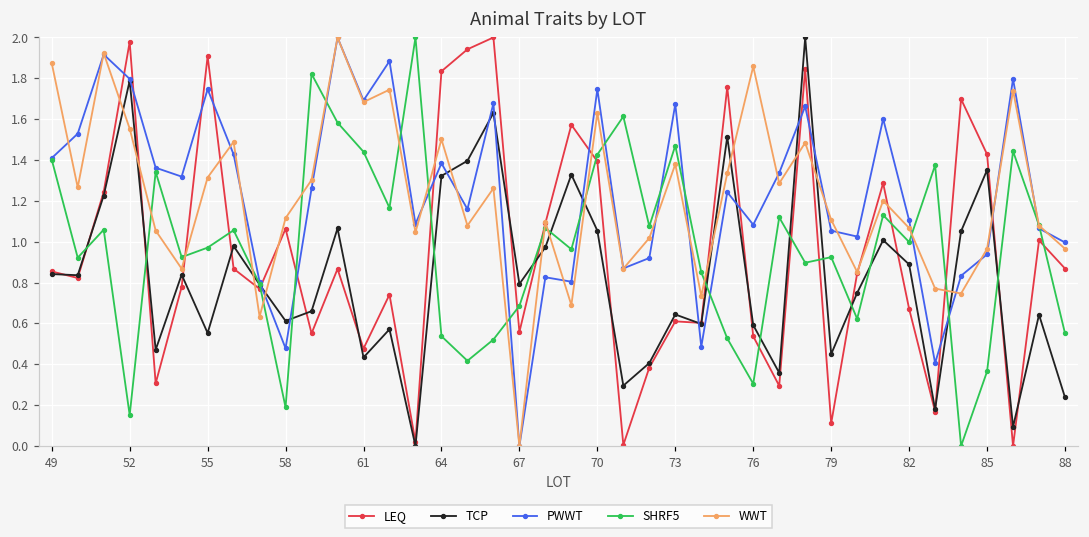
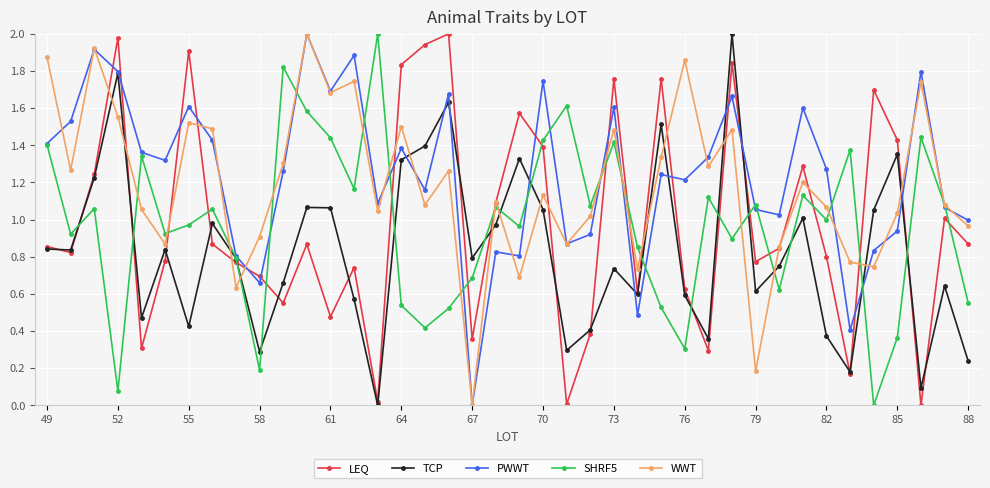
  {
    "LEQ": {
      "52": 1.98,
      "55": 1.91,
-     "58": 1.06,
+     "58": 0.69,
      "61": 0.48,
      "64": 1.83,
-     "67": 0.56,
+     "67": 0.36,
      "70": 1.39,
-     "73": 0.61,
-     "76": 0.54,
-     "79": 0.11,
-     "82": 0.67,
+     "73": 1.76,
+     "76": 0.62,
+     "79": 0.77,
+     "82": 0.80,
      "85": 1.43,
      "88": 0.87
    },
    "TCP": {
-     "55": 0.55,
-     "58": 0.61,
-     "61": 0.43,
+     "55": 0.42,
+     "58": 0.29,
+     "61": 1.06,
      "64": 1.32,
      "67": 0.79,
      "70": 1.05,
-     "73": 0.64,
+     "73": 0.74,
      "76": 0.59,
-     "79": 0.45,
-     "82": 0.89,
+     "79": 0.61,
+     "82": 0.37,
      "85": 1.35,
      "88": 0.24
    },
    "PWWT": {
-     "55": 1.75,
-     "58": 0.48,
+     "55": 1.61,
+     "58": 0.66,
      "64": 1.38,
      "70": 1.75,
-     "73": 1.67,
-     "76": 1.08,
+     "73": 1.61,
+     "76": 1.21,
      "79": 1.05,
-     "82": 1.11,
+     "82": 1.27,
      "85": 0.94,
      "88": 1.00
    },
    "SHRF5": {
-     "52": 0.15,
+     "52": 0.08,
      "55": 0.97,
      "58": 0.19,
      "61": 1.44,
      "64": 0.54,
      "67": 0.69,
      "70": 1.43,
-     "73": 1.47,
+     "73": 1.42,
      "76": 0.30,
-     "79": 0.92,
+     "79": 1.08,
      "82": 1.00,
      "85": 0.36,
      "88": 0.55
    },
    "WWT": {
      "49": 1.87,
      "52": 1.55,
-     "55": 1.31,
-     "58": 1.12,
+     "55": 1.52,
+     "58": 0.91,
      "64": 1.50,
-     "70": 1.63,
-     "73": 1.38,
+     "70": 1.13,
+     "73": 1.48,
      "76": 1.86,
-     "79": 1.11,
+     "79": 0.18,
      "82": 1.07,
-     "85": 0.97,
+     "85": 1.03,
      "88": 0.97
    }
  }
